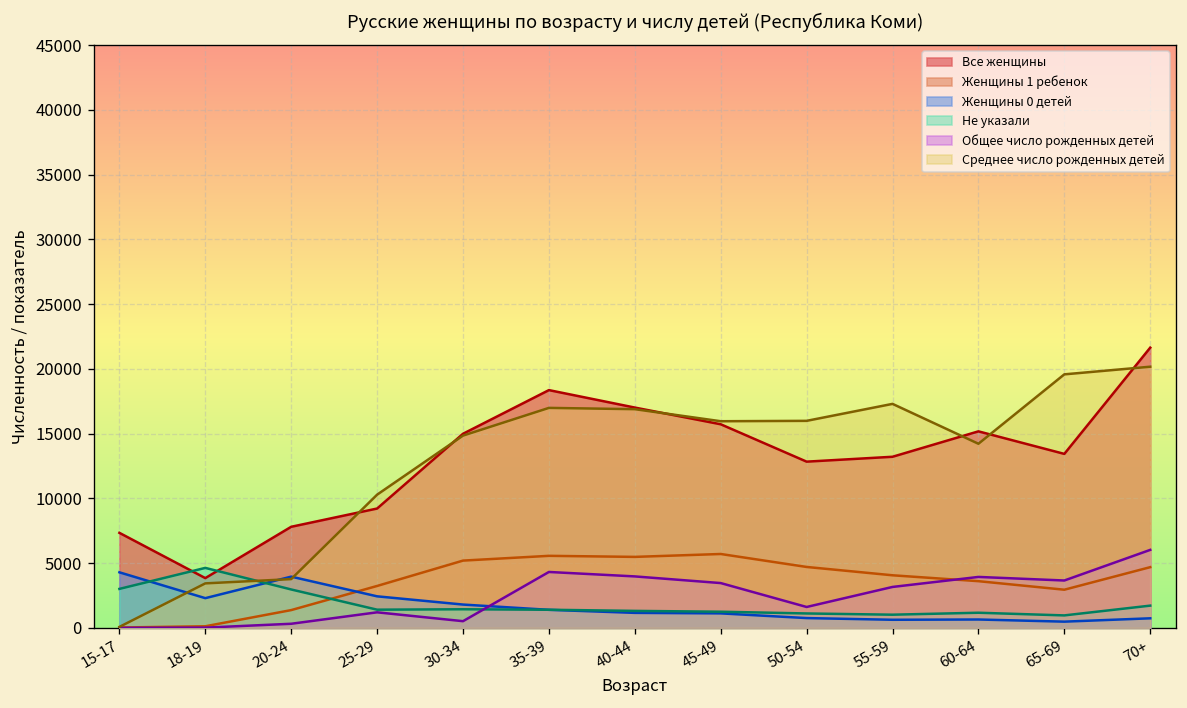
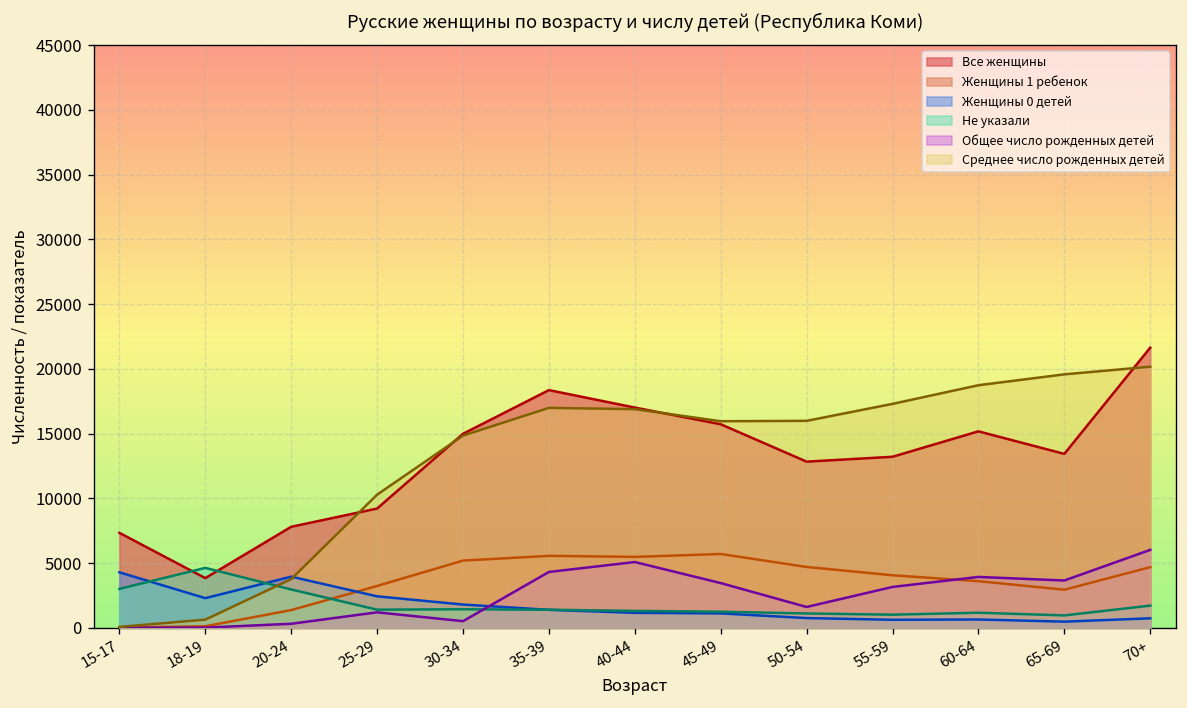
  {
    "Женщины 0 детей": {
      "15-17": 4300,
      "18-19": 2300,
      "25-29": 2400,
      "30-34": 1800,
      "50-54": 800,
      "55-59": 600,
      "60-64": 700,
      "65-69": 500,
      "70+": 700
    },
    "Не указали": {
      "15-17": 3000,
      "18-19": 4600,
      "20-24": 3000,
      "30-34": 1400,
      "50-54": 1100,
      "55-59": 1000,
      "60-64": 1200,
      "65-69": 1000,
      "70+": 1700
    },
    "Общее число рожденных детей": {
      "20-24": 300,
      "30-34": 500,
      "35-39": 4300,
-     "40-44": 4000,
+     "40-44": 5100,
      "45-49": 3500,
      "50-54": 1600,
      "55-59": 3200,
      "60-64": 3900,
      "65-69": 3700,
      "70+": 6000
    },
    "Среднее число рожденных детей": {
-     "18-19": 3400,
+     "18-19": 600,
      "25-29": 10300,
      "35-39": 17000,
      "45-49": 16000,
      "50-54": 16000,
      "55-59": 17300,
-     "60-64": 14200,
+     "60-64": 18700,
      "65-69": 19600,
      "70+": 20200
    }
  }
